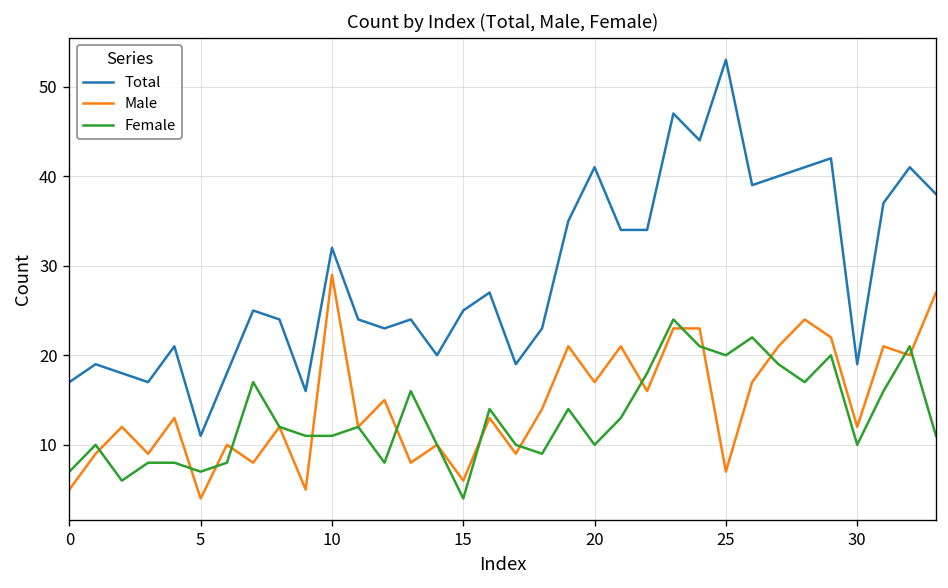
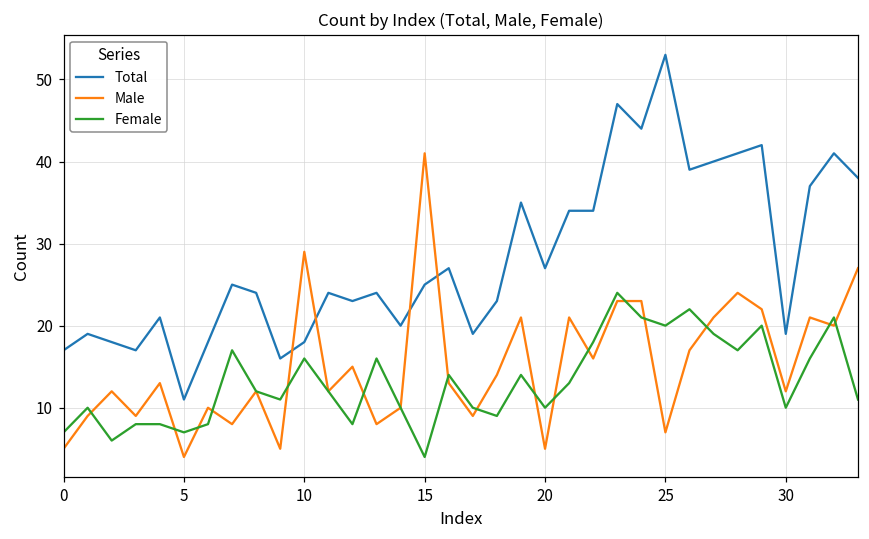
  {
    "Total": {
      "0": 17,
      "5": 11,
-     "10": 32,
+     "10": 18,
      "15": 25,
-     "20": 41,
+     "20": 27,
      "25": 53,
      "30": 19
    },
    "Male": {
      "0": 5,
      "5": 4,
      "10": 29,
-     "15": 6,
-     "20": 17,
+     "15": 41,
+     "20": 5,
      "25": 7,
      "30": 12
    },
    "Female": {
      "0": 7,
      "5": 7,
-     "10": 11,
+     "10": 16,
      "15": 4,
      "20": 10,
      "25": 20,
      "30": 10
    }
  }
